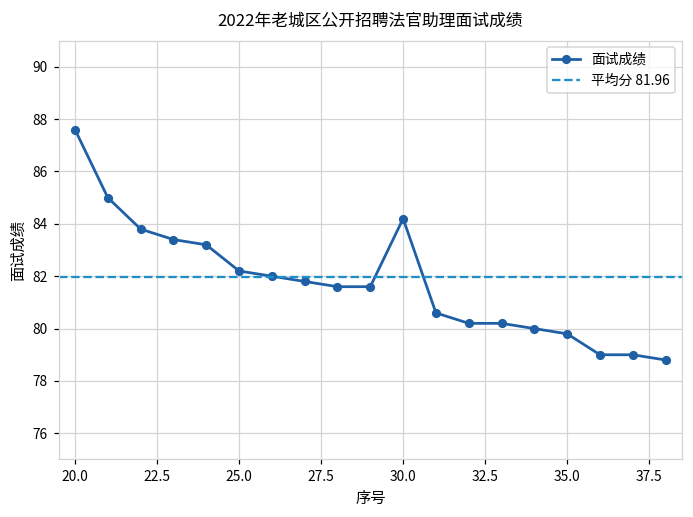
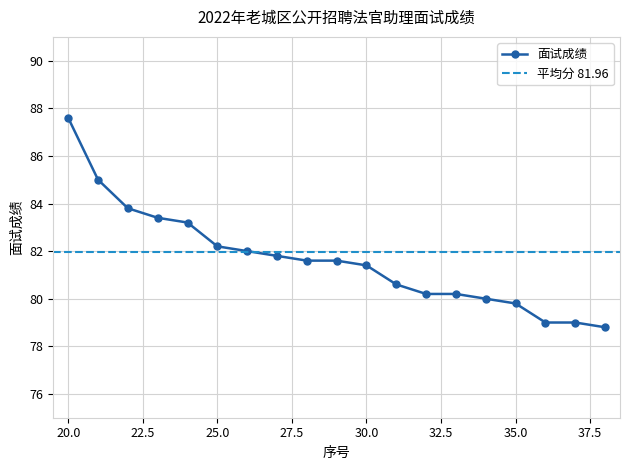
  {
    "20.0": 87.6,
    "25.0": 82.2,
-   "30.0": 84.2,
+   "30.0": 81.4,
    "35.0": 79.8
  }
